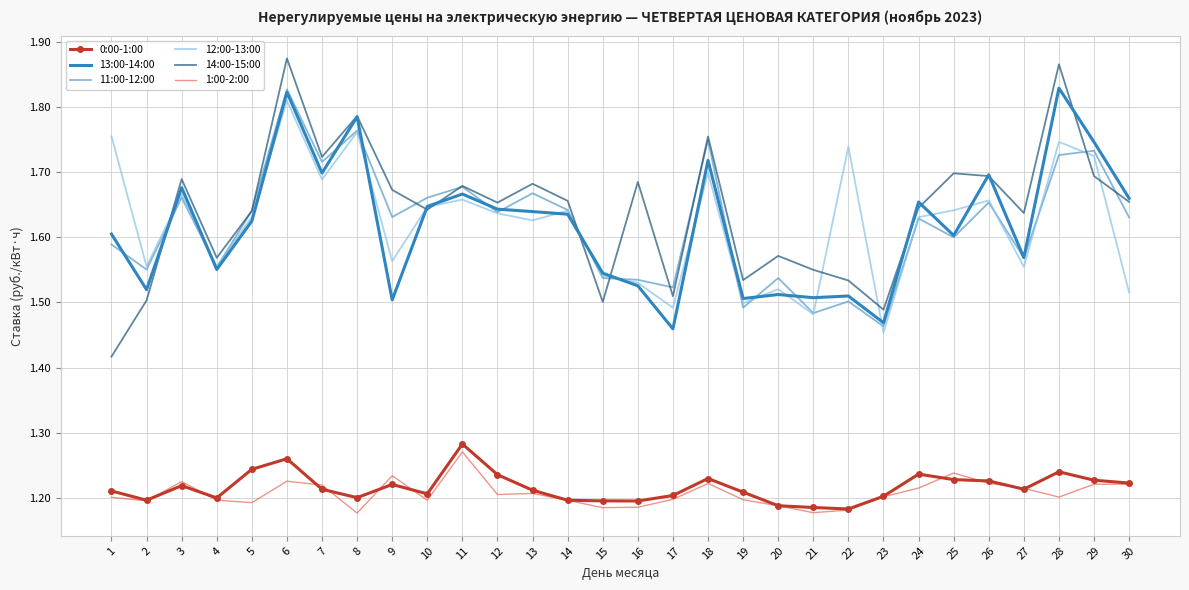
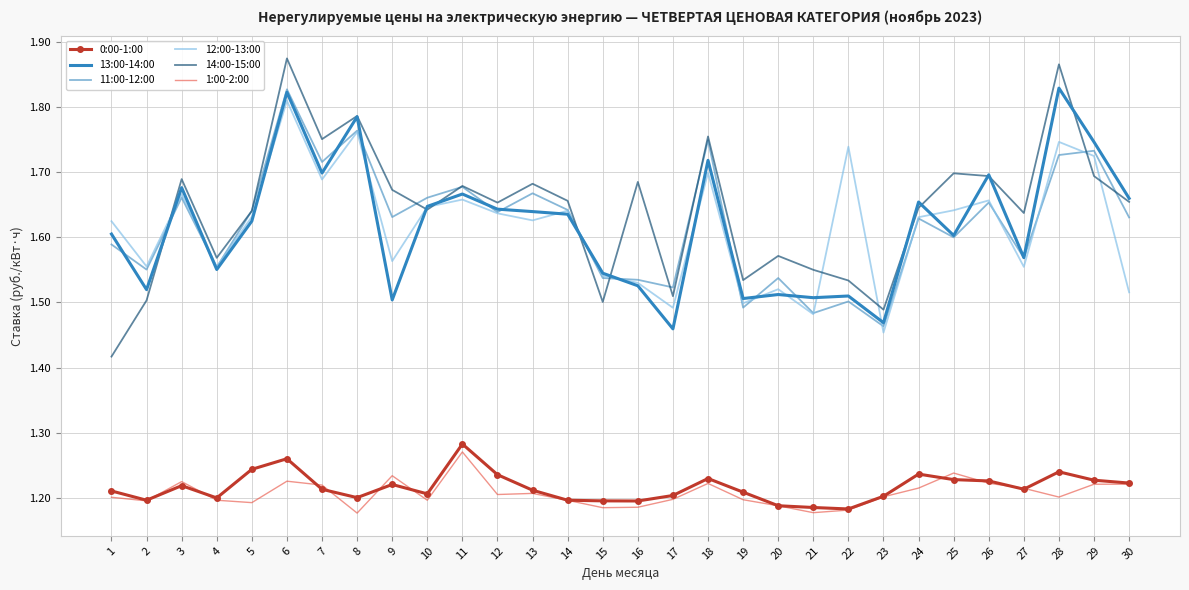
  {
    "12:00-13:00": {
-     "1": 1.75,
+     "1": 1.62,
      "2": 1.56,
      "3": 1.67,
      "5": 1.63,
      "6": 1.81,
      "7": 1.69,
      "9": 1.56,
      "11": 1.66,
      "13": 1.63,
      "16": 1.53,
      "17": 1.49,
      "18": 1.70,
      "19": 1.50,
      "20": 1.52,
      "22": 1.74,
      "23": 1.45,
      "25": 1.64,
      "27": 1.55,
      "28": 1.75,
      "29": 1.72,
      "30": 1.52
    },
    "14:00-15:00": {
      "1": 1.42,
      "2": 1.50,
      "3": 1.69,
      "4": 1.57,
      "6": 1.87,
-     "7": 1.72,
+     "7": 1.75,
      "9": 1.67,
      "10": 1.64,
      "12": 1.65,
      "13": 1.68,
      "14": 1.66,
      "15": 1.50,
      "16": 1.68,
      "17": 1.51,
      "18": 1.75,
      "19": 1.53,
      "20": 1.57,
      "21": 1.55,
      "22": 1.53,
      "23": 1.49,
      "24": 1.65,
      "25": 1.70,
      "27": 1.64,
      "28": 1.87,
      "29": 1.69,
      "30": 1.65
    }
  }
